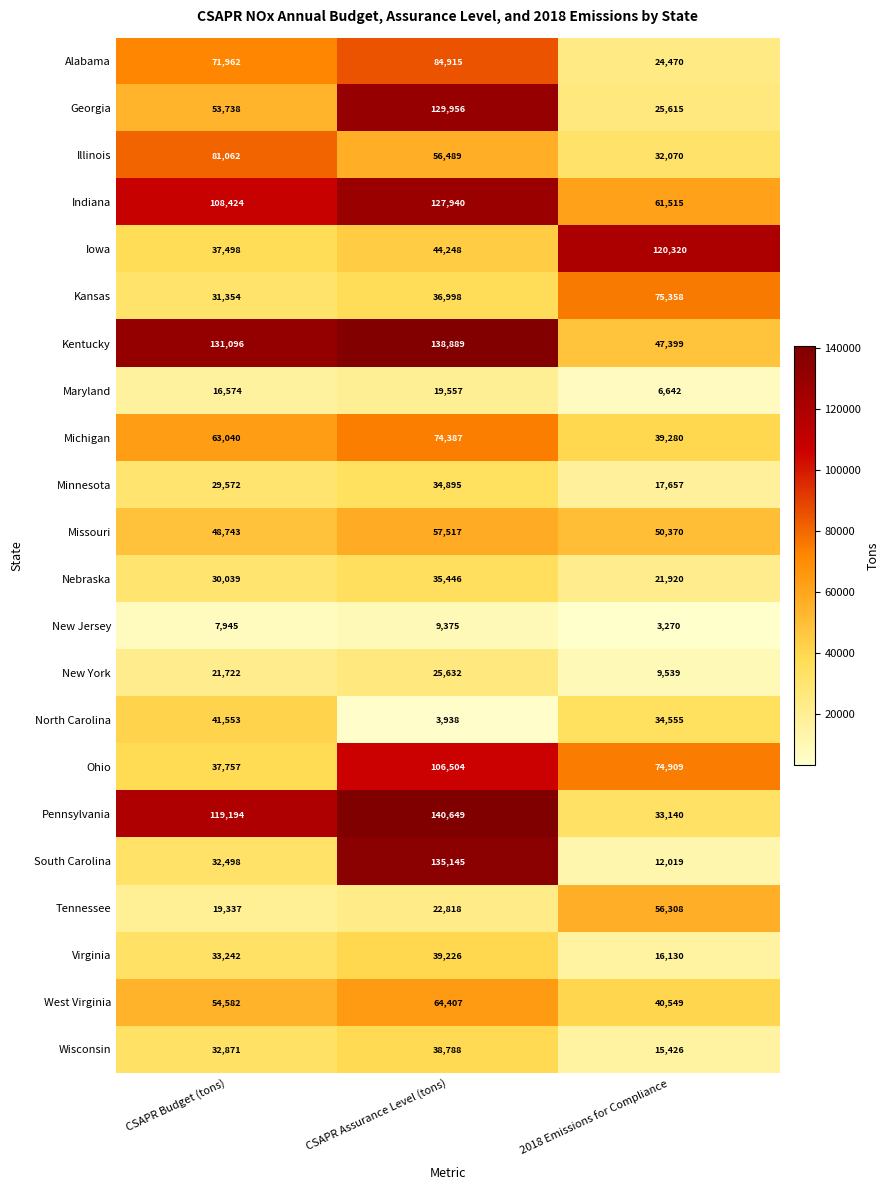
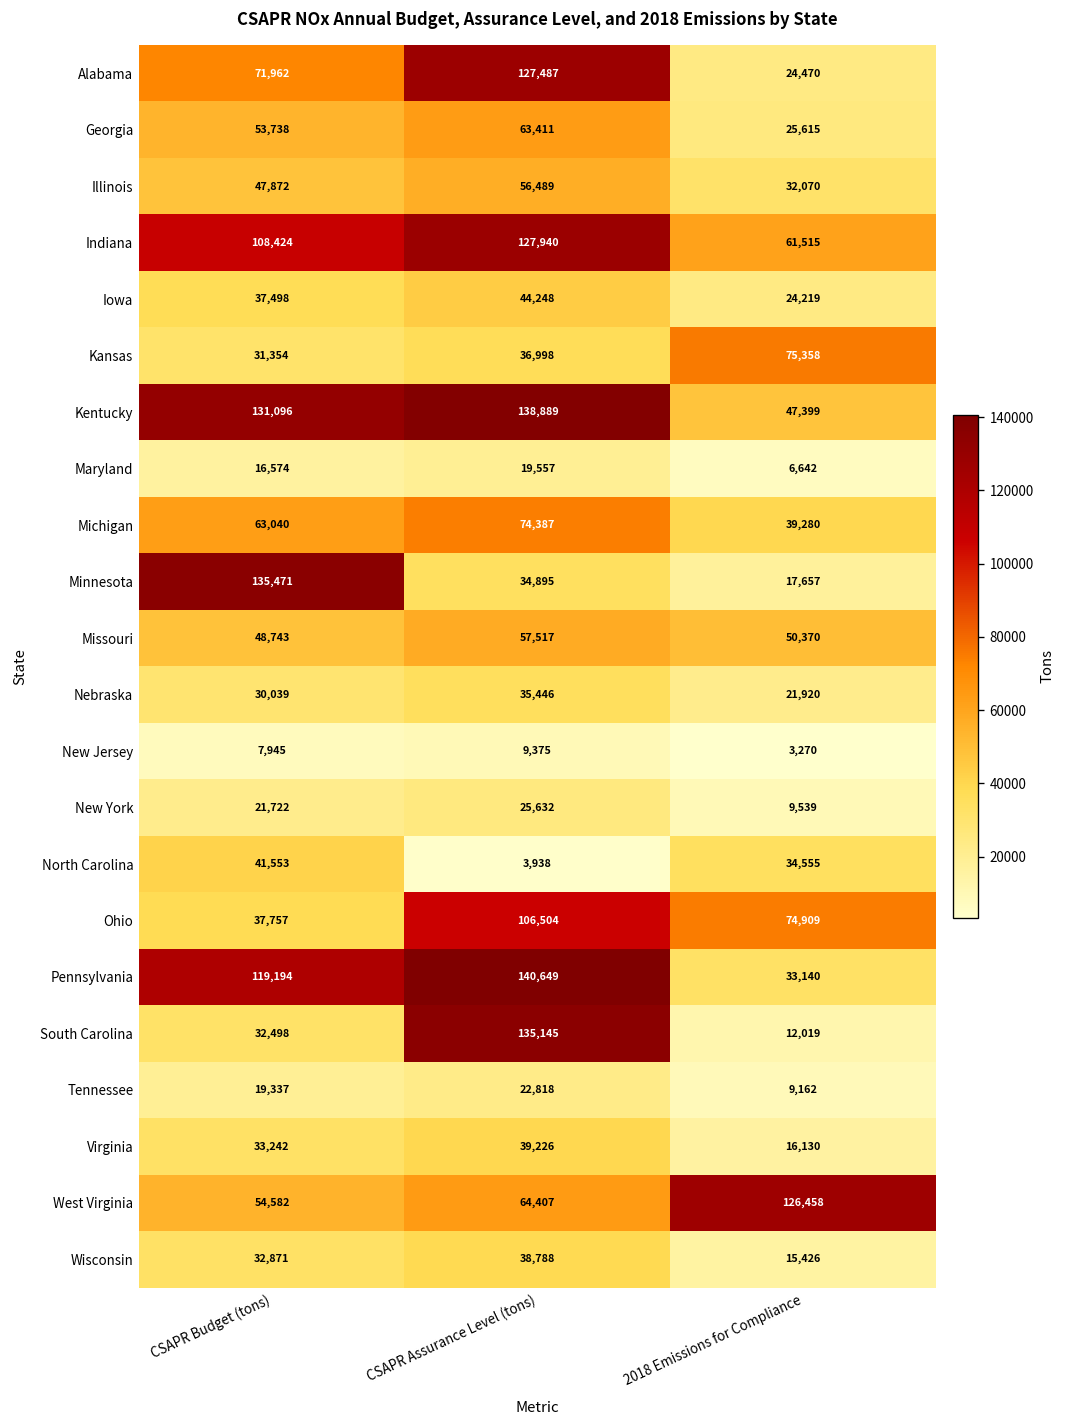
  {
    "Alabama": {
      "CSAPR Budget (tons)": "71,962",
-     "CSAPR Assurance Level (tons)": "84,915",
+     "CSAPR Assurance Level (tons)": "127,487",
      "2018 Emissions for Compliance": "24,470"
    },
    "Georgia": {
      "CSAPR Budget (tons)": "53,738",
-     "CSAPR Assurance Level (tons)": "129,956",
+     "CSAPR Assurance Level (tons)": "63,411",
      "2018 Emissions for Compliance": "25,615"
    },
    "Illinois": {
-     "CSAPR Budget (tons)": "81,062",
+     "CSAPR Budget (tons)": "47,872",
      "CSAPR Assurance Level (tons)": "56,489",
      "2018 Emissions for Compliance": "32,070"
    },
    "Indiana": {
      "CSAPR Budget (tons)": "108,424",
      "CSAPR Assurance Level (tons)": "127,940",
      "2018 Emissions for Compliance": "61,515"
    },
    "Iowa": {
      "CSAPR Budget (tons)": "37,498",
      "CSAPR Assurance Level (tons)": "44,248",
-     "2018 Emissions for Compliance": "120,320"
+     "2018 Emissions for Compliance": "24,219"
    },
    "Kansas": {
      "CSAPR Budget (tons)": "31,354",
      "CSAPR Assurance Level (tons)": "36,998",
      "2018 Emissions for Compliance": "75,358"
    },
    "Kentucky": {
      "CSAPR Budget (tons)": "131,096",
      "CSAPR Assurance Level (tons)": "138,889",
      "2018 Emissions for Compliance": "47,399"
    },
    "Maryland": {
      "CSAPR Budget (tons)": "16,574",
      "CSAPR Assurance Level (tons)": "19,557",
      "2018 Emissions for Compliance": "6,642"
    },
    "Michigan": {
      "CSAPR Budget (tons)": "63,040",
      "CSAPR Assurance Level (tons)": "74,387",
      "2018 Emissions for Compliance": "39,280"
    },
    "Minnesota": {
-     "CSAPR Budget (tons)": "29,572",
+     "CSAPR Budget (tons)": "135,471",
      "CSAPR Assurance Level (tons)": "34,895",
      "2018 Emissions for Compliance": "17,657"
    },
    "Missouri": {
      "CSAPR Budget (tons)": "48,743",
      "CSAPR Assurance Level (tons)": "57,517",
      "2018 Emissions for Compliance": "50,370"
    },
    "Nebraska": {
      "CSAPR Budget (tons)": "30,039",
      "CSAPR Assurance Level (tons)": "35,446",
      "2018 Emissions for Compliance": "21,920"
    },
    "New Jersey": {
      "CSAPR Budget (tons)": "7,945",
      "CSAPR Assurance Level (tons)": "9,375",
      "2018 Emissions for Compliance": "3,270"
    },
    "New York": {
      "CSAPR Budget (tons)": "21,722",
      "CSAPR Assurance Level (tons)": "25,632",
      "2018 Emissions for Compliance": "9,539"
    },
    "North Carolina": {
      "CSAPR Budget (tons)": "41,553",
      "CSAPR Assurance Level (tons)": "3,938",
      "2018 Emissions for Compliance": "34,555"
    },
    "Ohio": {
      "CSAPR Budget (tons)": "37,757",
      "CSAPR Assurance Level (tons)": "106,504",
      "2018 Emissions for Compliance": "74,909"
    },
    "Pennsylvania": {
      "CSAPR Budget (tons)": "119,194",
      "CSAPR Assurance Level (tons)": "140,649",
      "2018 Emissions for Compliance": "33,140"
    },
    "South Carolina": {
      "CSAPR Budget (tons)": "32,498",
      "CSAPR Assurance Level (tons)": "135,145",
      "2018 Emissions for Compliance": "12,019"
    },
    "Tennessee": {
      "CSAPR Budget (tons)": "19,337",
      "CSAPR Assurance Level (tons)": "22,818",
-     "2018 Emissions for Compliance": "56,308"
+     "2018 Emissions for Compliance": "9,162"
    },
    "Virginia": {
      "CSAPR Budget (tons)": "33,242",
      "CSAPR Assurance Level (tons)": "39,226",
      "2018 Emissions for Compliance": "16,130"
    },
    "West Virginia": {
      "CSAPR Budget (tons)": "54,582",
      "CSAPR Assurance Level (tons)": "64,407",
-     "2018 Emissions for Compliance": "40,549"
+     "2018 Emissions for Compliance": "126,458"
    },
    "Wisconsin": {
      "CSAPR Budget (tons)": "32,871",
      "CSAPR Assurance Level (tons)": "38,788",
      "2018 Emissions for Compliance": "15,426"
    }
  }
